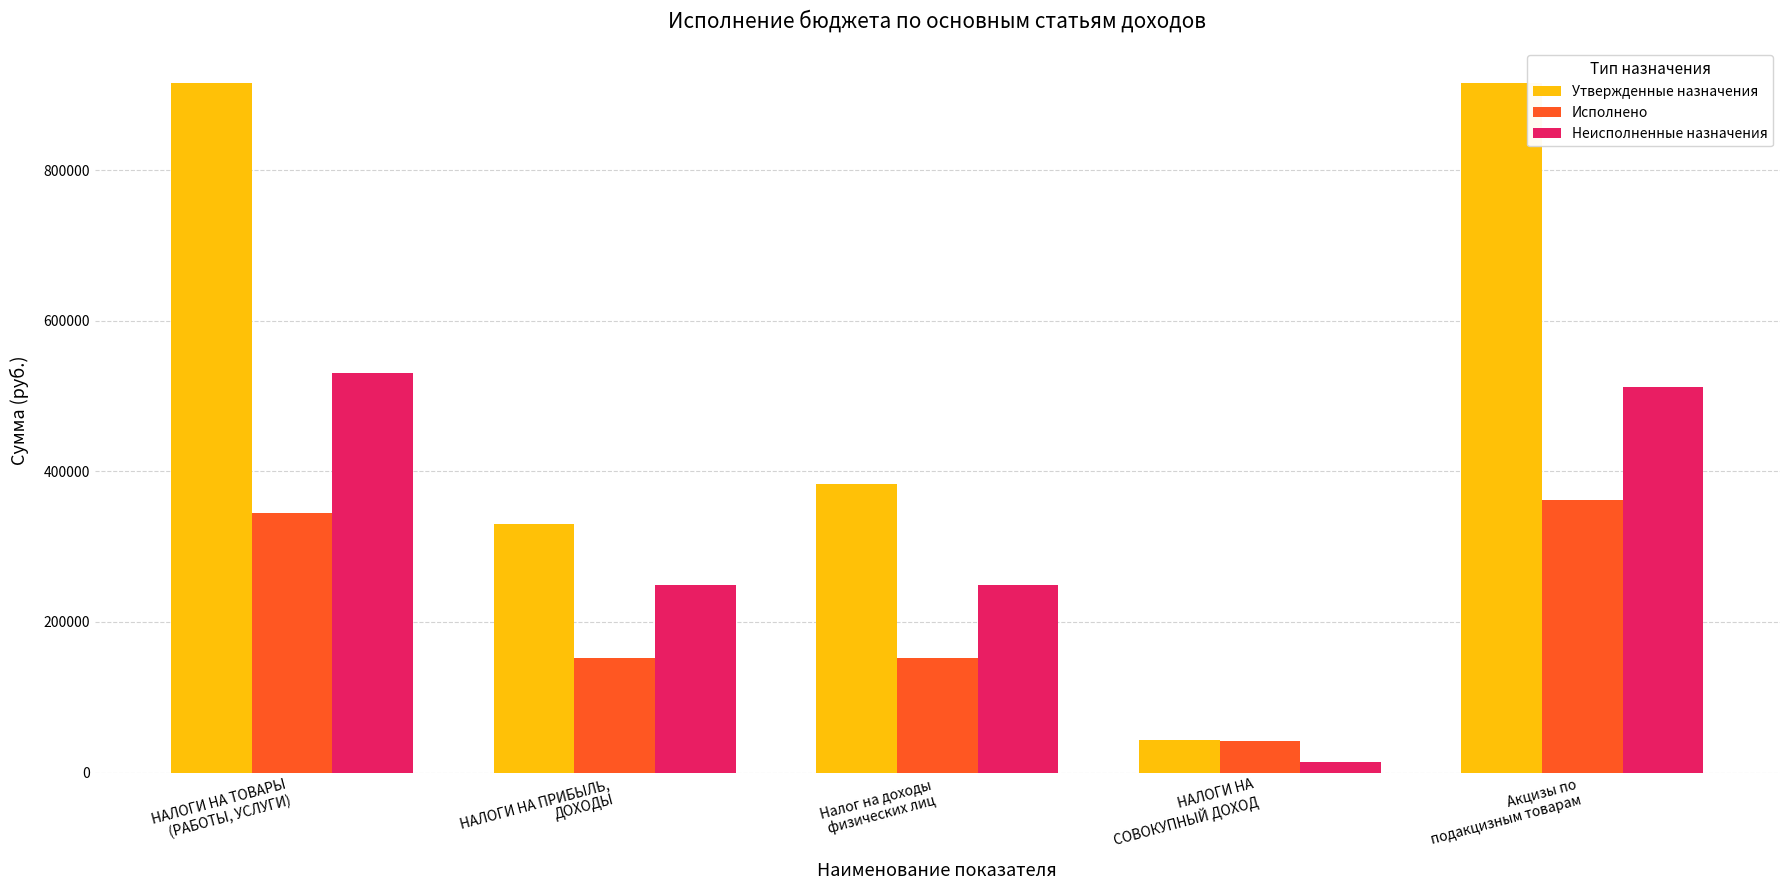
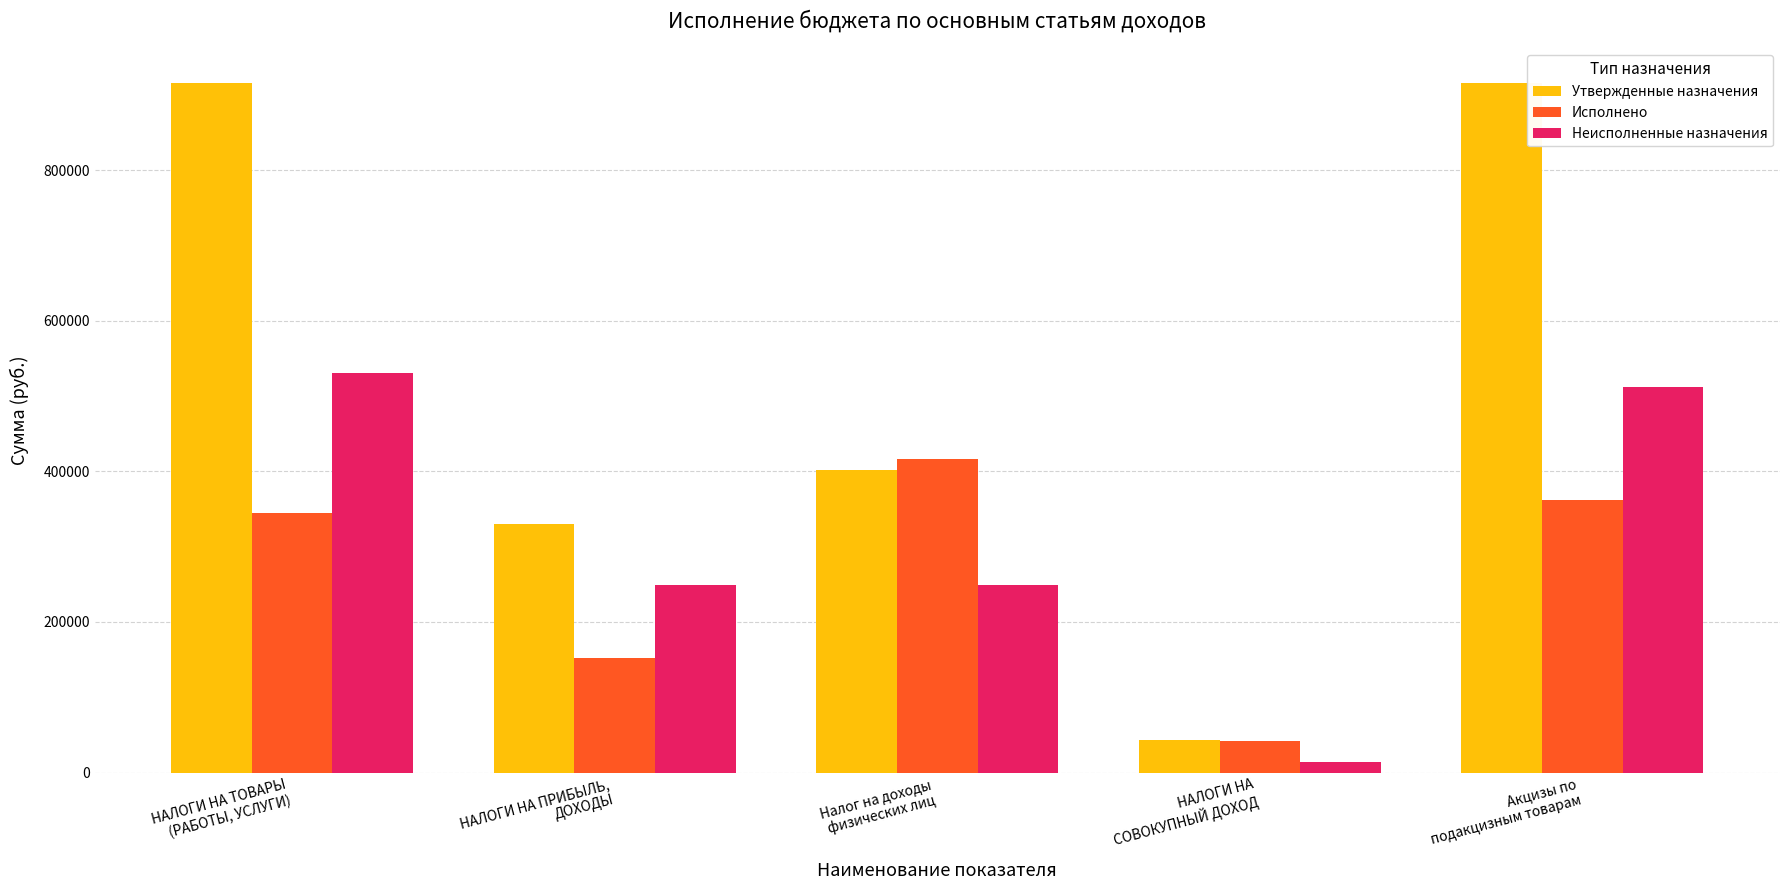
  {
    "Утвержденные назначения": {
      "НАЛОГИ НА ТОВАРЫ (РАБОТЫ, УСЛУГИ)": 920000,
      "НАЛОГИ НА ПРИБЫЛЬ, ДОХОДЫ": 330000,
-     "Налог на доходы физических лиц": 380000,
+     "Налог на доходы физических лиц": 400000,
      "НАЛОГИ НА СОВОКУПНЫЙ ДОХОД": 40000,
      "Акцизы по подакцизным товарам": 920000
    },
    "Исполнено": {
      "НАЛОГИ НА ТОВАРЫ (РАБОТЫ, УСЛУГИ)": 340000,
      "НАЛОГИ НА ПРИБЫЛЬ, ДОХОДЫ": 150000,
-     "Налог на доходы физических лиц": 150000,
+     "Налог на доходы физических лиц": 420000,
      "НАЛОГИ НА СОВОКУПНЫЙ ДОХОД": 40000,
      "Акцизы по подакцизным товарам": 360000
    },
    "Неисполненные назначения": {
      "НАЛОГИ НА ТОВАРЫ (РАБОТЫ, УСЛУГИ)": 530000,
      "НАЛОГИ НА ПРИБЫЛЬ, ДОХОДЫ": 250000,
      "Налог на доходы физических лиц": 250000,
      "НАЛОГИ НА СОВОКУПНЫЙ ДОХОД": 10000,
      "Акцизы по подакцизным товарам": 510000
    }
  }
